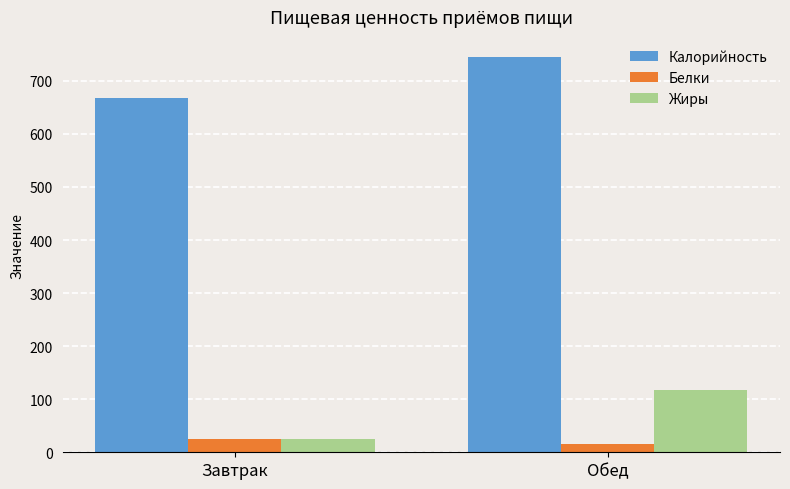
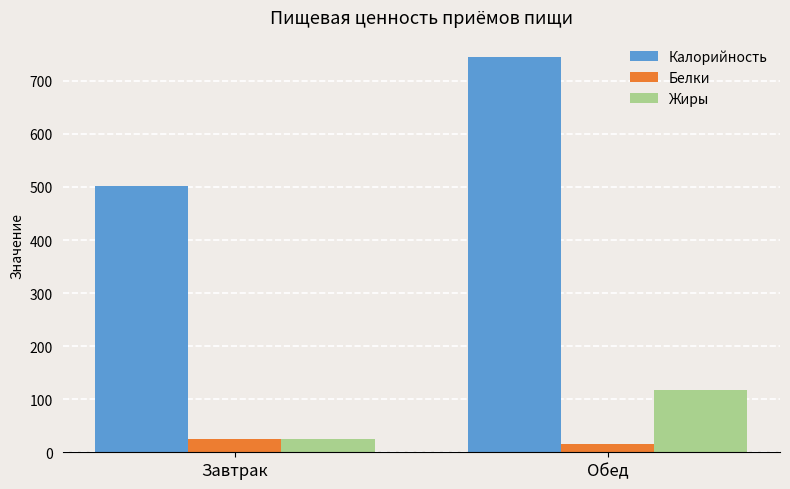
  {
    "Калорийность": {
-     "Завтрак": 670,
+     "Завтрак": 500,
      "Обед": 750
    },
    "Белки": {
      "Завтрак": 20,
      "Обед": 20
    },
    "Жиры": {
      "Завтрак": 20,
      "Обед": 120
    }
  }
